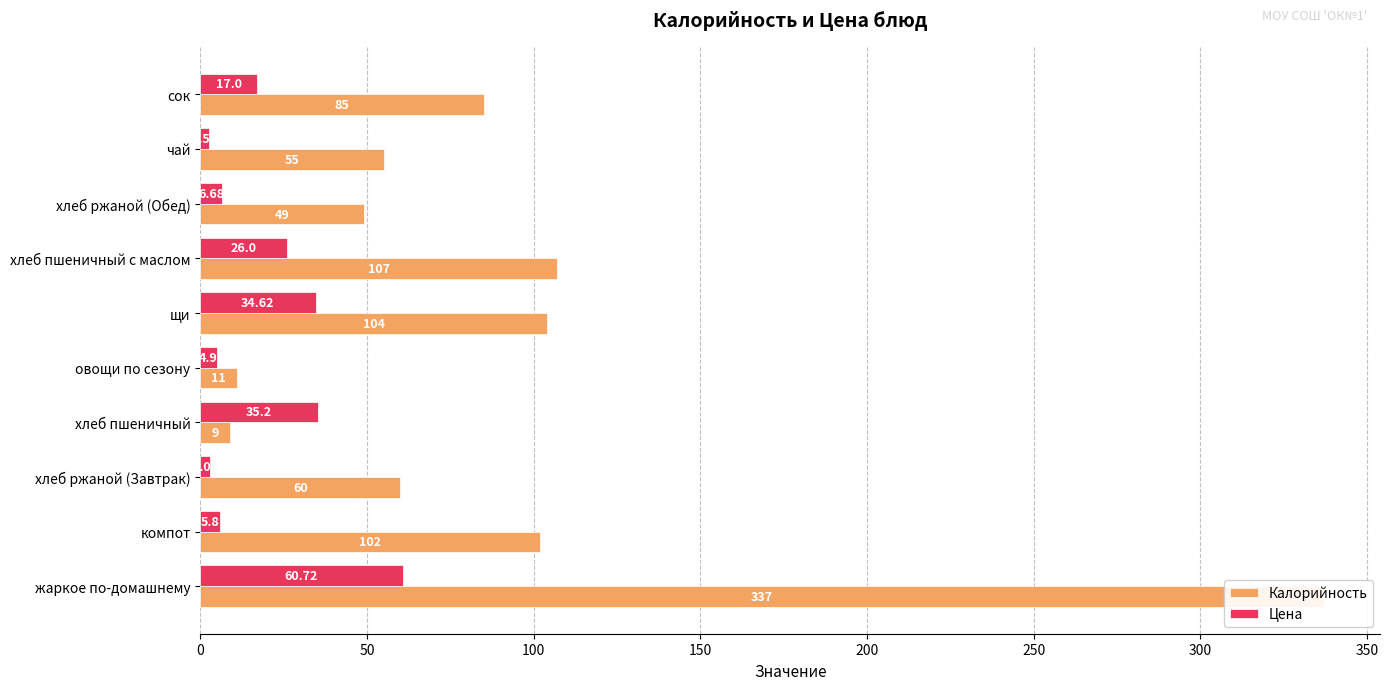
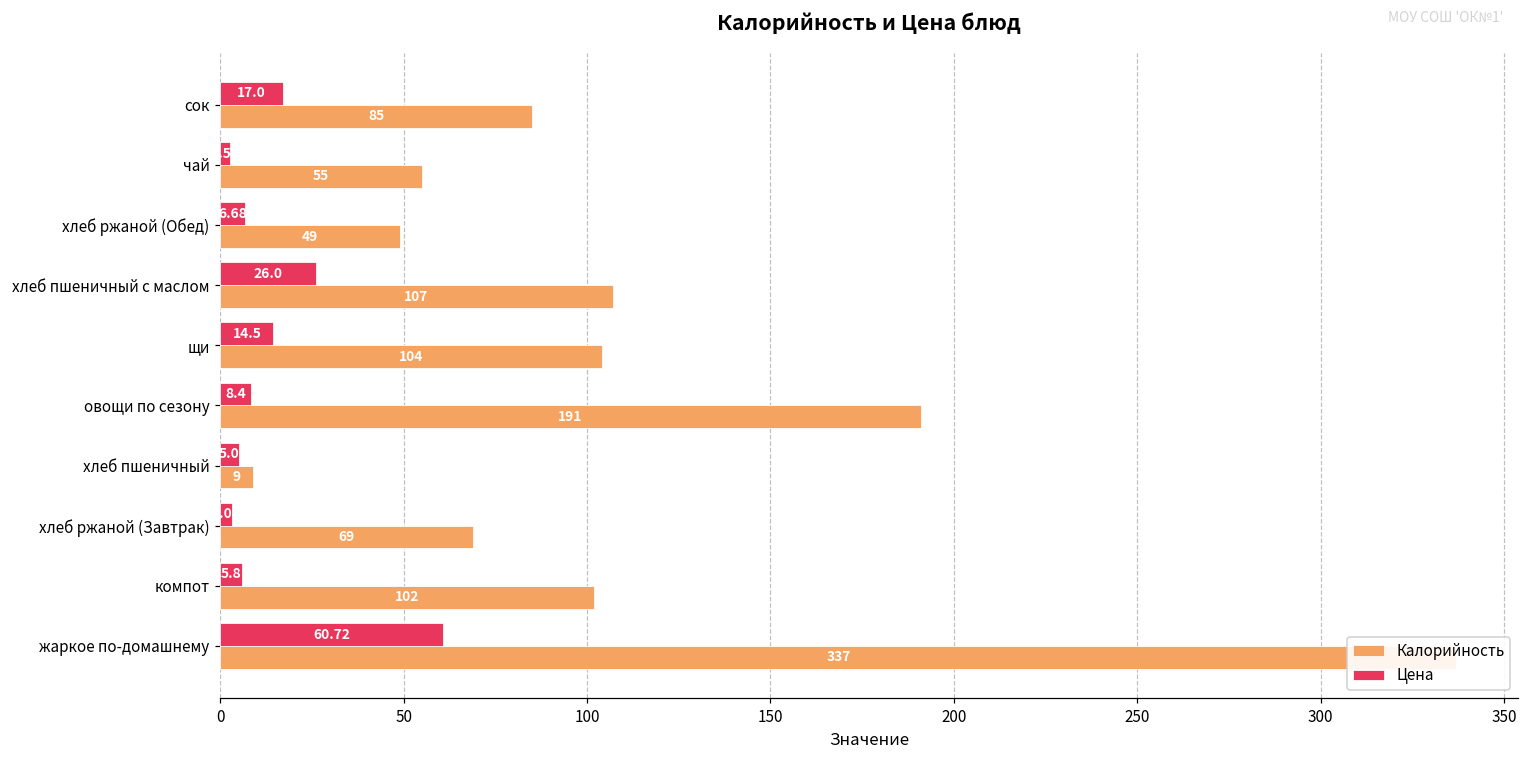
  {
    "Калорийность": {
      "сок": 85,
      "чай": 55,
      "хлеб ржаной (Обед)": 49,
      "хлеб пшеничный с маслом": 107,
      "щи": 104,
-     "овощи по сезону": 11,
+     "овощи по сезону": 191,
      "хлеб пшеничный": 9,
-     "хлеб ржаной (Завтрак)": 60,
+     "хлеб ржаной (Завтрак)": 69,
      "компот": 102
    },
    "Цена": {
      "сок": 17.0,
      "хлеб ржаной (Обед)": 6.68,
      "хлеб пшеничный с маслом": 26.0,
-     "щи": 34.62,
-     "овощи по сезону": 4.9,
-     "хлеб пшеничный": 35.2,
+     "щи": 14.5,
+     "овощи по сезону": 8.4,
+     "хлеб пшеничный": 5.0,
      "компот": 5.8,
      "жаркое по-домашнему": 60.72
    }
  }
